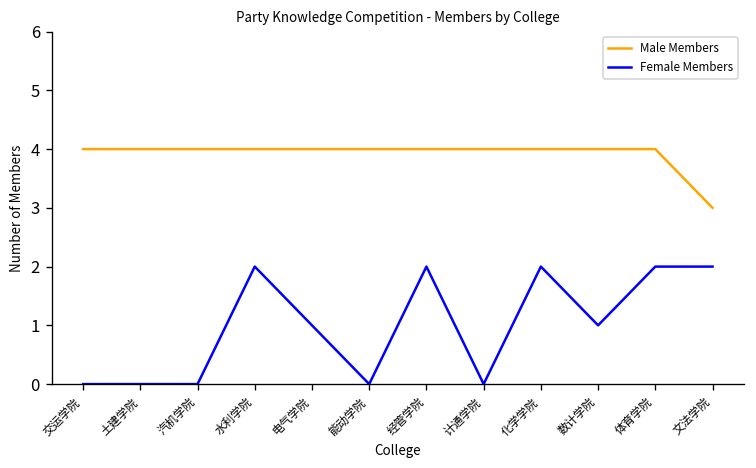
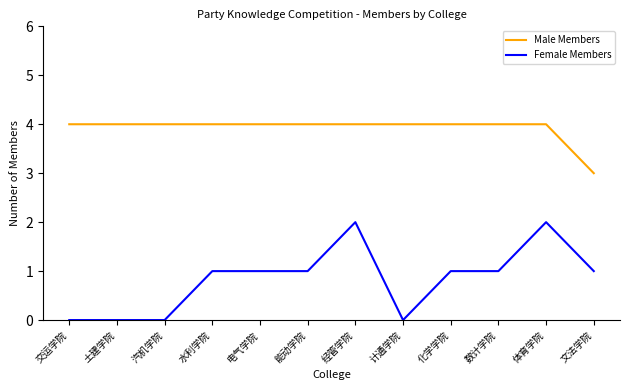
  {
    "Male Members": {
      "交运学院": 4,
      "土建学院": 4,
      "汽机学院": 4,
      "水利学院": 4,
      "电气学院": 4,
      "能动学院": 4,
      "经管学院": 4,
      "计通学院": 4,
      "化学学院": 4,
      "数计学院": 4,
      "体育学院": 4,
      "文法学院": 3
    },
    "Female Members": {
      "交运学院": 0,
      "土建学院": 0,
      "汽机学院": 0,
-     "水利学院": 2,
+     "水利学院": 1,
      "电气学院": 1,
-     "能动学院": 0,
+     "能动学院": 1,
      "经管学院": 2,
      "计通学院": 0,
-     "化学学院": 2,
+     "化学学院": 1,
      "数计学院": 1,
      "体育学院": 2,
-     "文法学院": 2
+     "文法学院": 1
    }
  }
